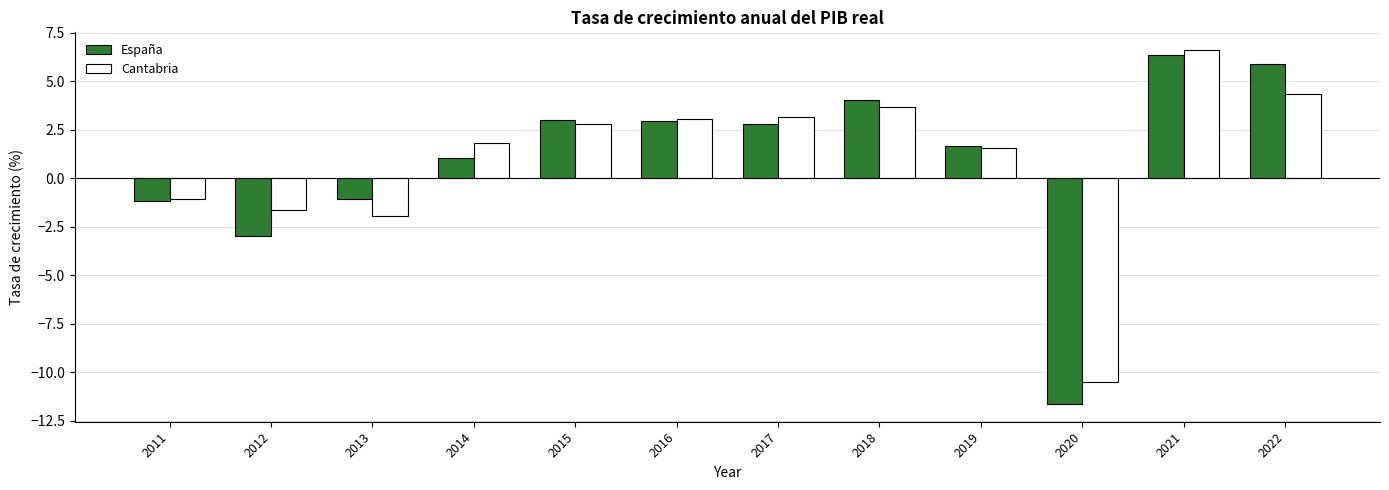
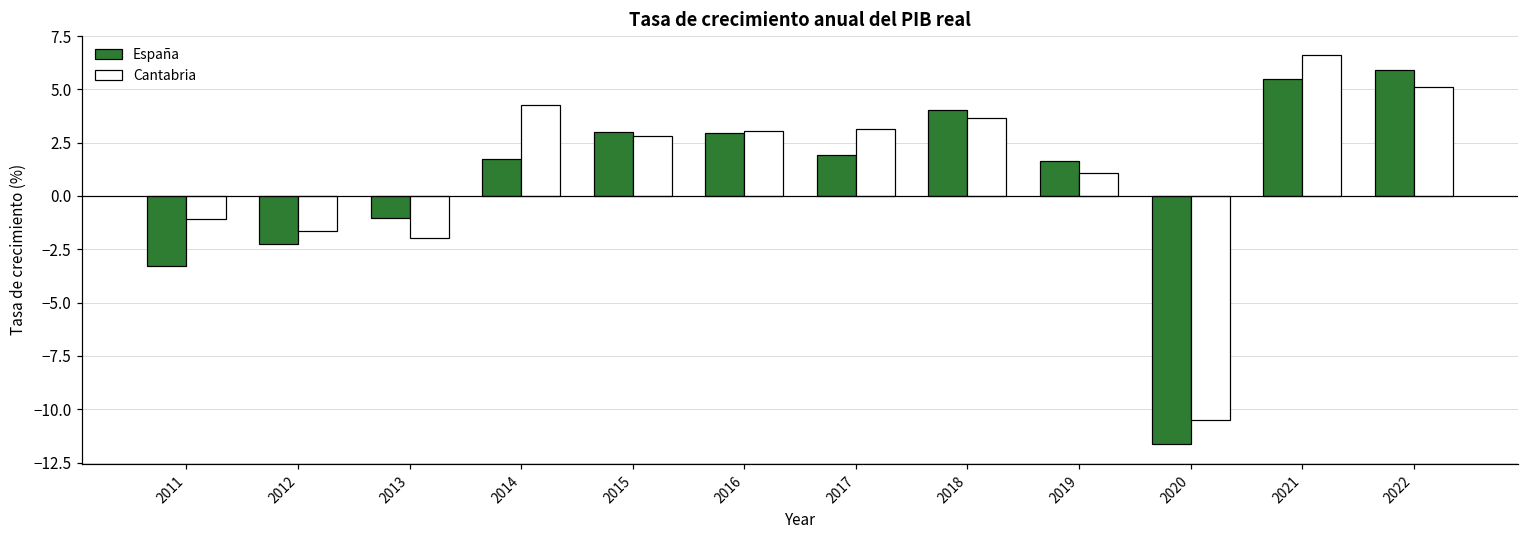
  {
    "España": {
-     "2011": -1.2,
-     "2012": -3.0,
+     "2011": -3.3,
+     "2012": -2.3,
      "2013": -1.1,
-     "2014": 1.1,
+     "2014": 1.7,
      "2015": 3.0,
      "2016": 2.9,
-     "2017": 2.8,
+     "2017": 1.9,
      "2018": 4.0,
      "2019": 1.7,
      "2020": -11.7,
-     "2021": 6.4,
+     "2021": 5.5,
      "2022": 5.9
    },
    "Cantabria": {
      "2011": -1.1,
      "2012": -1.7,
      "2013": -2.0,
-     "2014": 1.8,
+     "2014": 4.3,
      "2015": 2.8,
      "2016": 3.0,
      "2017": 3.1,
      "2018": 3.7,
-     "2019": 1.6,
+     "2019": 1.1,
      "2020": -10.5,
      "2021": 6.6,
-     "2022": 4.4
+     "2022": 5.1
    }
  }
